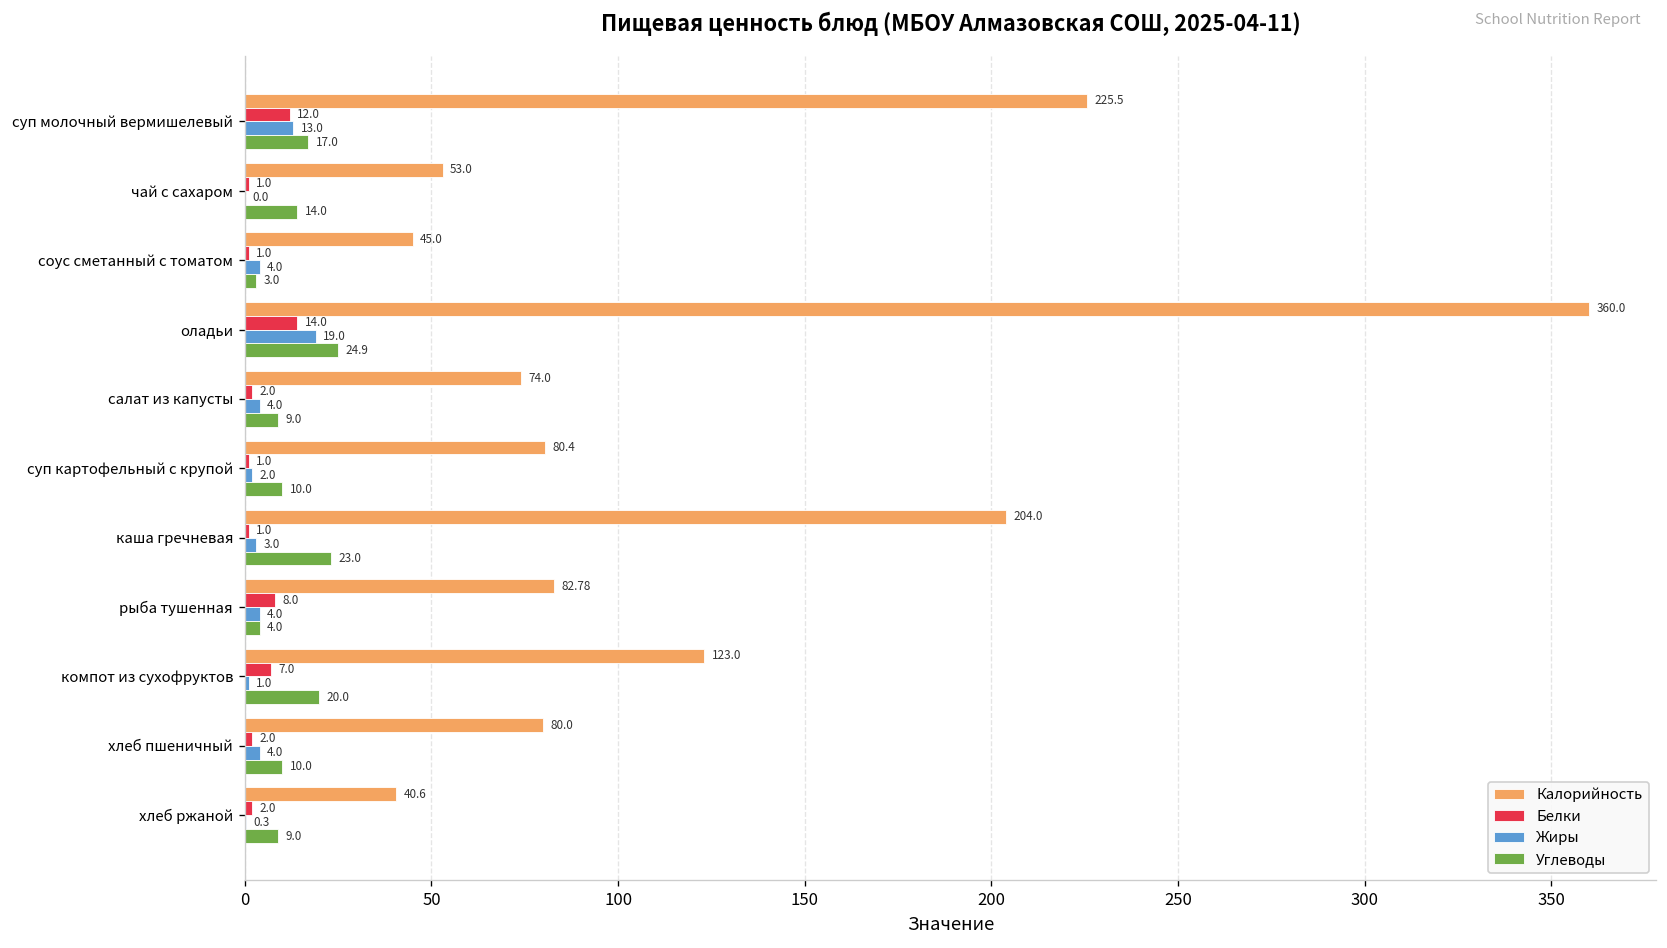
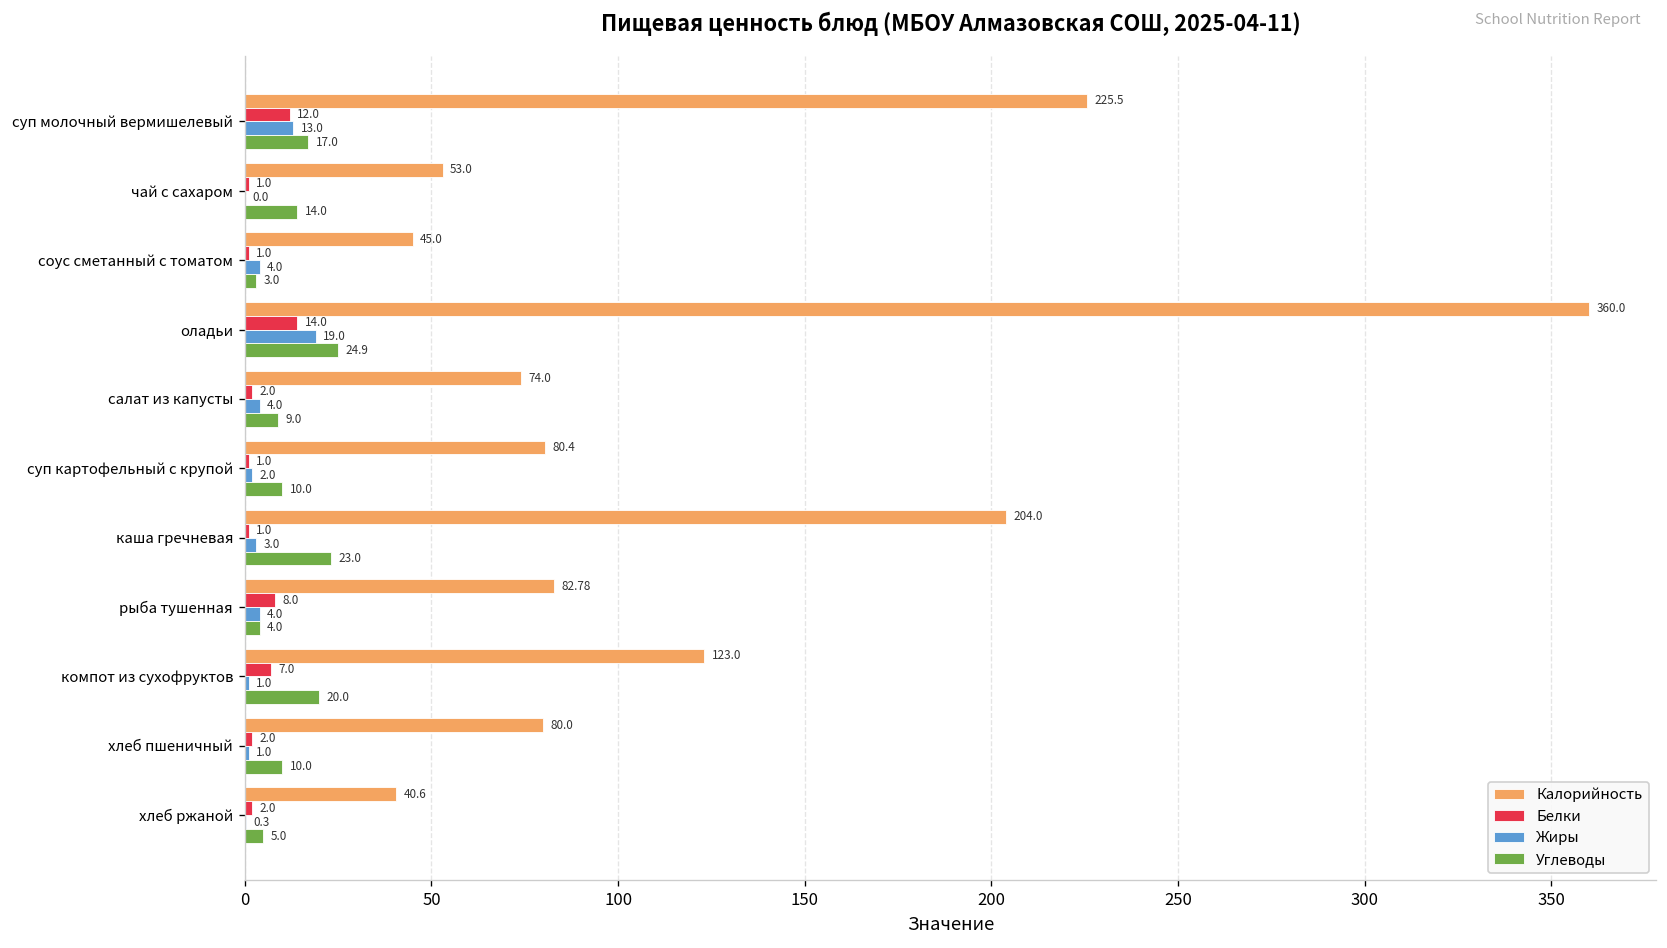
  {
    "Калорийность": {
      "суп молочный вермишелевый": 225.5,
      "чай с сахаром": 53.0,
      "соус сметанный с томатом": 45.0,
      "оладьи": 360.0,
      "салат из капусты": 74.0,
      "суп картофельный с крупой": 80.4,
      "каша гречневая": 204.0,
      "рыба тушенная": 82.78,
      "компот из сухофруктов": 123.0,
      "хлеб пшеничный": 80.0,
      "хлеб ржаной": 40.6
    },
    "Белки": {
      "суп молочный вермишелевый": 12.0,
      "чай с сахаром": 1.0,
      "соус сметанный с томатом": 1.0,
      "оладьи": 14.0,
      "салат из капусты": 2.0,
      "суп картофельный с крупой": 1.0,
      "каша гречневая": 1.0,
      "рыба тушенная": 8.0,
      "компот из сухофруктов": 7.0,
      "хлеб пшеничный": 2.0,
      "хлеб ржаной": 2.0
    },
    "Жиры": {
      "суп молочный вермишелевый": 13.0,
      "чай с сахаром": 0.0,
      "соус сметанный с томатом": 4.0,
      "оладьи": 19.0,
      "салат из капусты": 4.0,
      "суп картофельный с крупой": 2.0,
      "каша гречневая": 3.0,
      "рыба тушенная": 4.0,
      "компот из сухофруктов": 1.0,
-     "хлеб пшеничный": 4.0,
+     "хлеб пшеничный": 1.0,
      "хлеб ржаной": 0.3
    },
    "Углеводы": {
      "суп молочный вермишелевый": 17.0,
      "чай с сахаром": 14.0,
      "соус сметанный с томатом": 3.0,
      "оладьи": 24.9,
      "салат из капусты": 9.0,
      "суп картофельный с крупой": 10.0,
      "каша гречневая": 23.0,
      "рыба тушенная": 4.0,
      "компот из сухофруктов": 20.0,
      "хлеб пшеничный": 10.0,
-     "хлеб ржаной": 9.0
+     "хлеб ржаной": 5.0
    }
  }
